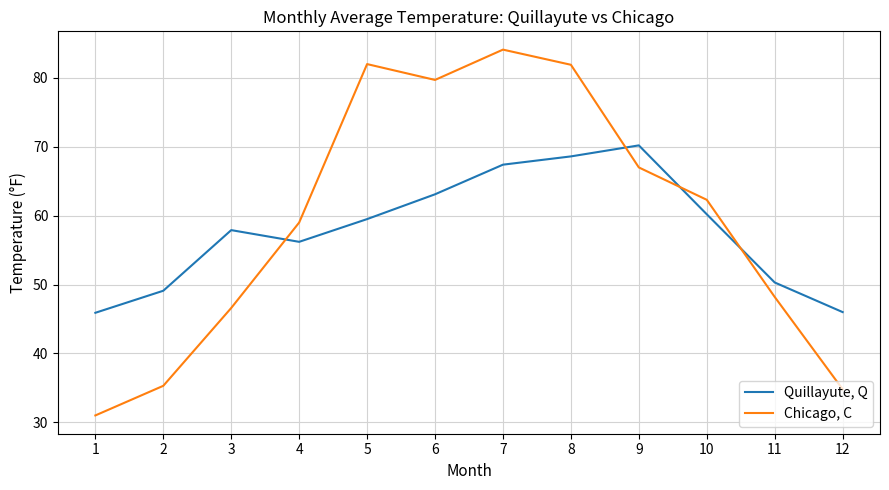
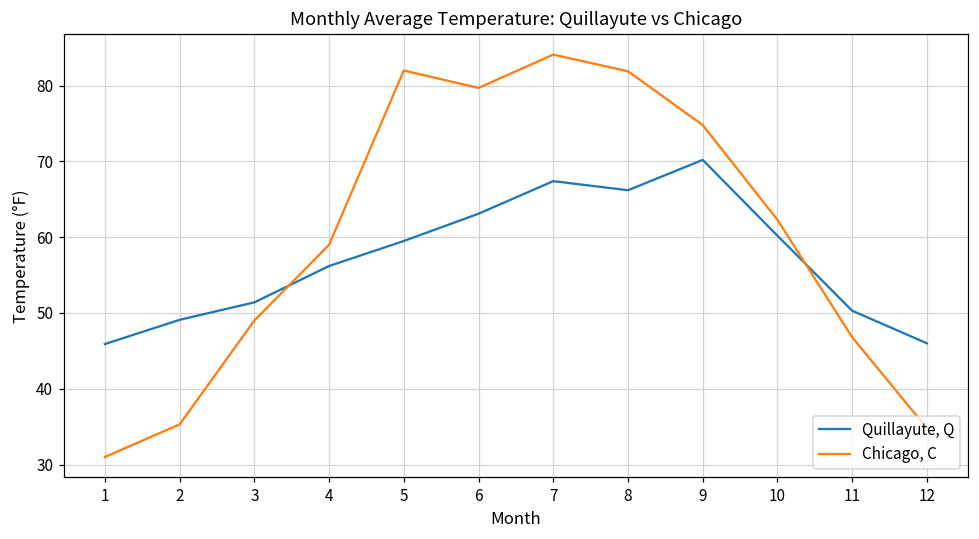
  {
    "Quillayute, Q": {
      "1": 46,
      "2": 49,
-     "3": 58,
+     "3": 51,
      "4": 56,
      "5": 60,
      "6": 63,
      "7": 67,
-     "8": 69,
+     "8": 66,
      "9": 70,
      "10": 60,
      "11": 50,
      "12": 46
    },
    "Chicago, C": {
      "1": 31,
      "2": 35,
-     "3": 47,
+     "3": 49,
      "4": 59,
      "5": 82,
      "6": 80,
      "7": 84,
      "8": 82,
-     "9": 67,
+     "9": 75,
      "10": 62,
-     "11": 48
+     "11": 47
    }
  }
